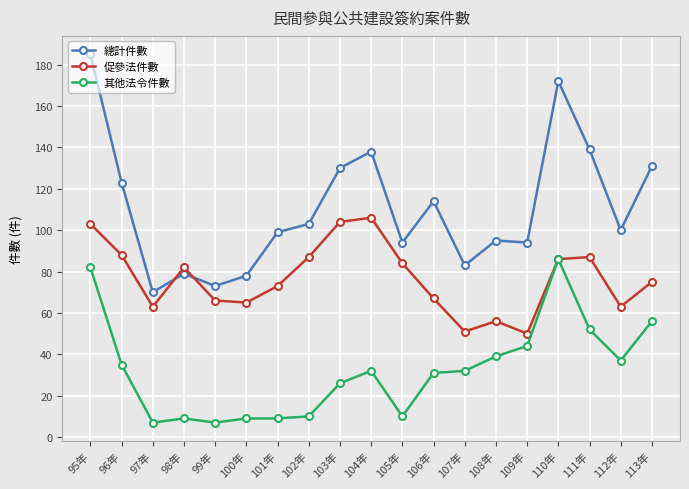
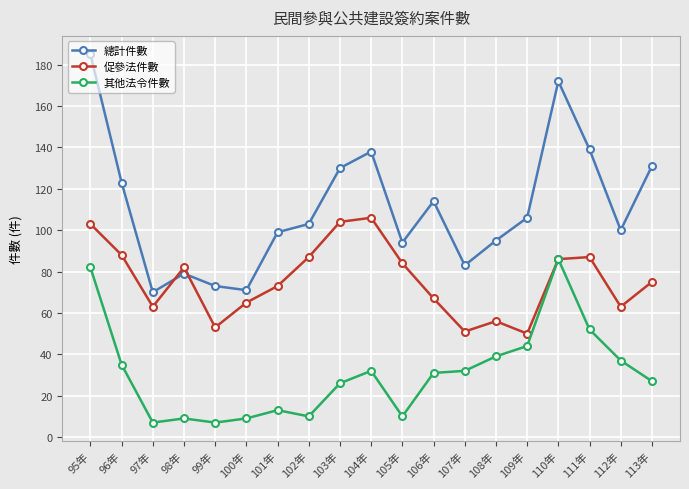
  {
    "總計件數": {
      "96年": 123,
      "97年": 70,
      "98年": 79,
      "99年": 73,
-     "100年": 78,
+     "100年": 71,
      "101年": 99,
      "102年": 103,
      "103年": 130,
      "104年": 138,
      "105年": 94,
      "106年": 114,
      "107年": 83,
      "108年": 95,
-     "109年": 94,
+     "109年": 106,
      "110年": 172,
      "111年": 139,
      "112年": 100,
      "113年": 131
    },
    "促參法件數": {
      "95年": 103,
      "96年": 88,
      "97年": 63,
      "98年": 82,
-     "99年": 66,
+     "99年": 53,
      "100年": 65,
      "101年": 73,
      "102年": 87,
      "103年": 104,
      "104年": 106,
      "105年": 84,
      "106年": 67,
      "107年": 51,
      "108年": 56,
      "109年": 50,
      "111年": 87,
      "112年": 63,
      "113年": 75
    },
    "其他法令件數": {
      "95年": 82,
      "96年": 35,
      "97年": 7,
      "98年": 9,
      "99年": 7,
      "100年": 9,
-     "101年": 9,
+     "101年": 13,
      "102年": 10,
      "103年": 26,
      "104年": 32,
      "105年": 10,
      "106年": 31,
      "107年": 32,
      "108年": 39,
      "109年": 44,
      "111年": 52,
      "112年": 37,
-     "113年": 56
+     "113年": 27
    }
  }
